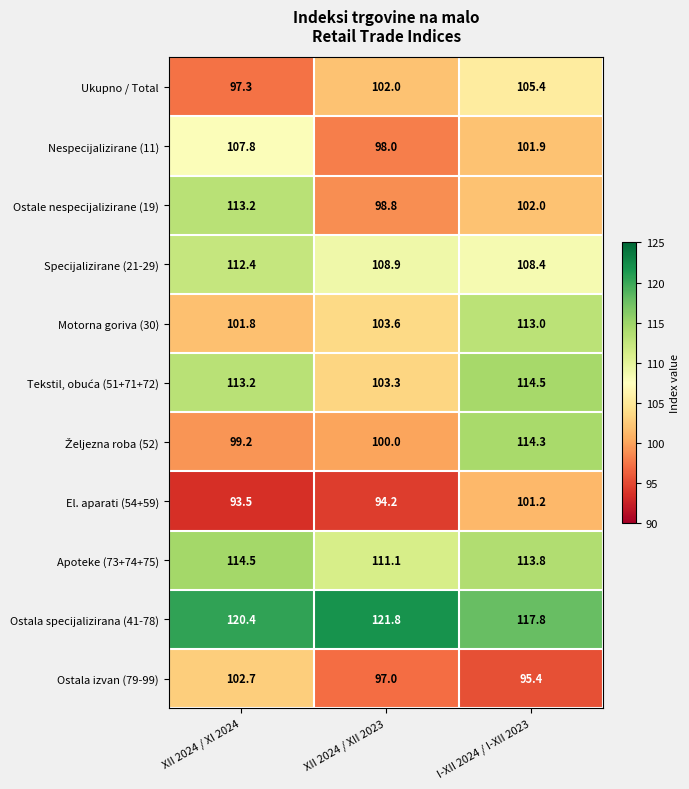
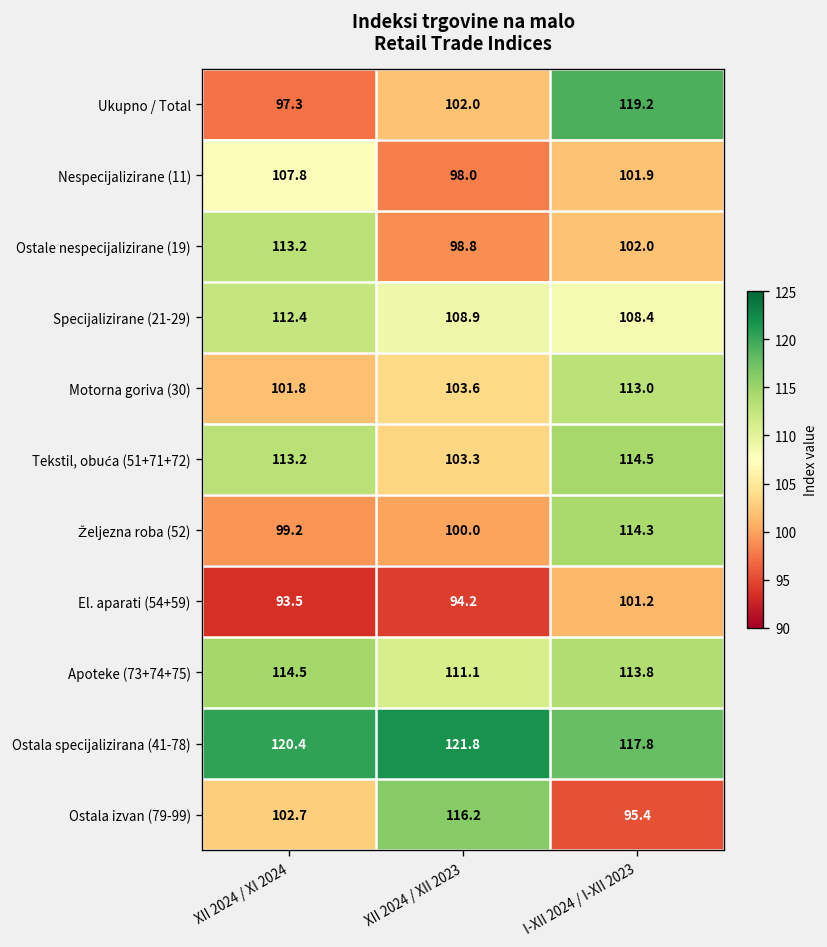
  {
    "Ukupno / Total": {
      "XII 2024 / XI 2024": 97.3,
      "XII 2024 / XII 2023": 102.0,
-     "I-XII 2024 / I-XII 2023": 105.4
+     "I-XII 2024 / I-XII 2023": 119.2
    },
    "Nespecijalizirane (11)": {
      "XII 2024 / XI 2024": 107.8,
      "XII 2024 / XII 2023": 98.0,
      "I-XII 2024 / I-XII 2023": 101.9
    },
    "Ostale nespecijalizirane (19)": {
      "XII 2024 / XI 2024": 113.2,
      "XII 2024 / XII 2023": 98.8,
      "I-XII 2024 / I-XII 2023": 102.0
    },
    "Specijalizirane (21-29)": {
      "XII 2024 / XI 2024": 112.4,
      "XII 2024 / XII 2023": 108.9,
      "I-XII 2024 / I-XII 2023": 108.4
    },
    "Motorna goriva (30)": {
      "XII 2024 / XI 2024": 101.8,
      "XII 2024 / XII 2023": 103.6,
      "I-XII 2024 / I-XII 2023": 113.0
    },
    "Tekstil, obuća (51+71+72)": {
      "XII 2024 / XI 2024": 113.2,
      "XII 2024 / XII 2023": 103.3,
      "I-XII 2024 / I-XII 2023": 114.5
    },
    "Željezna roba (52)": {
      "XII 2024 / XI 2024": 99.2,
      "XII 2024 / XII 2023": 100.0,
      "I-XII 2024 / I-XII 2023": 114.3
    },
    "El. aparati (54+59)": {
      "XII 2024 / XI 2024": 93.5,
      "XII 2024 / XII 2023": 94.2,
      "I-XII 2024 / I-XII 2023": 101.2
    },
    "Apoteke (73+74+75)": {
      "XII 2024 / XI 2024": 114.5,
      "XII 2024 / XII 2023": 111.1,
      "I-XII 2024 / I-XII 2023": 113.8
    },
    "Ostala specijalizirana (41-78)": {
      "XII 2024 / XI 2024": 120.4,
      "XII 2024 / XII 2023": 121.8,
      "I-XII 2024 / I-XII 2023": 117.8
    },
    "Ostala izvan (79-99)": {
      "XII 2024 / XI 2024": 102.7,
-     "XII 2024 / XII 2023": 97.0,
+     "XII 2024 / XII 2023": 116.2,
      "I-XII 2024 / I-XII 2023": 95.4
    }
  }
